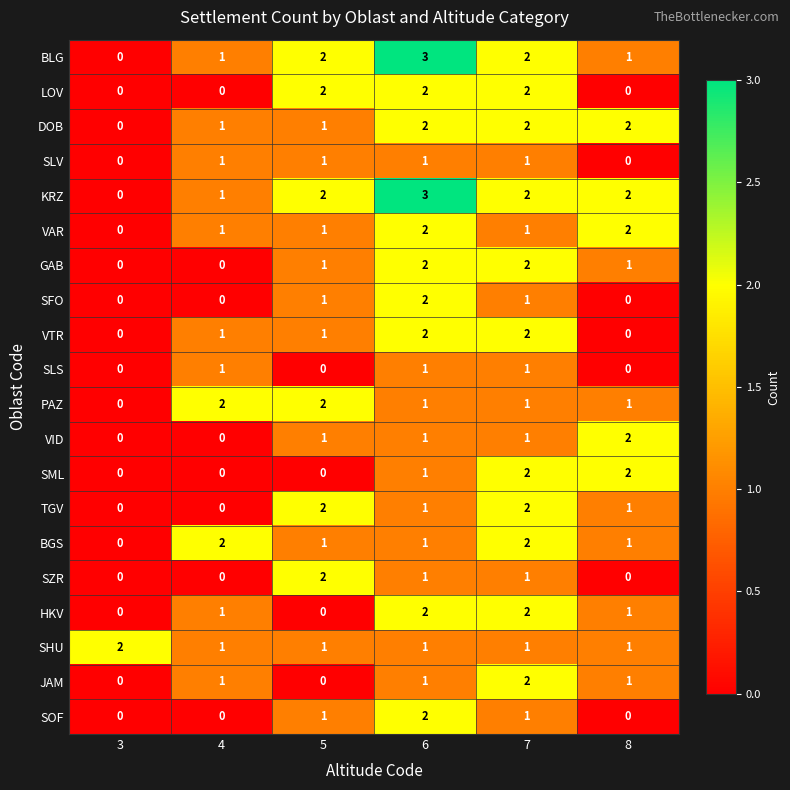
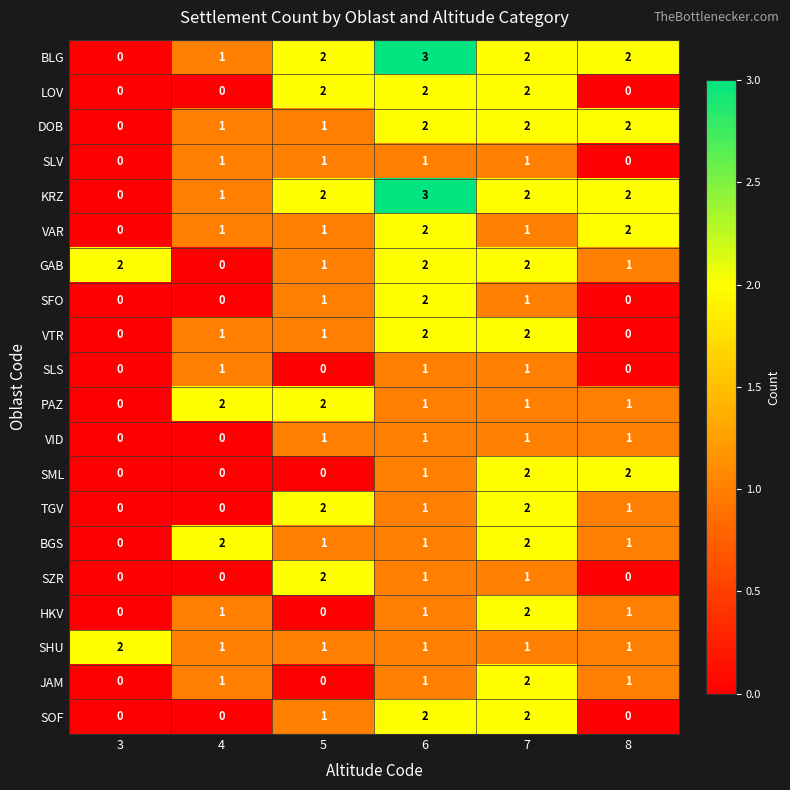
  {
    "BLG": {
      "3": 0,
      "4": 1,
      "5": 2,
      "6": 3,
      "7": 2,
-     "8": 1
+     "8": 2
    },
    "LOV": {
      "3": 0,
      "4": 0,
      "5": 2,
      "6": 2,
      "7": 2,
      "8": 0
    },
    "DOB": {
      "3": 0,
      "4": 1,
      "5": 1,
      "6": 2,
      "7": 2,
      "8": 2
    },
    "SLV": {
      "3": 0,
      "4": 1,
      "5": 1,
      "6": 1,
      "7": 1,
      "8": 0
    },
    "KRZ": {
      "3": 0,
      "4": 1,
      "5": 2,
      "6": 3,
      "7": 2,
      "8": 2
    },
    "VAR": {
      "3": 0,
      "4": 1,
      "5": 1,
      "6": 2,
      "7": 1,
      "8": 2
    },
    "GAB": {
-     "3": 0,
+     "3": 2,
      "4": 0,
      "5": 1,
      "6": 2,
      "7": 2,
      "8": 1
    },
    "SFO": {
      "3": 0,
      "4": 0,
      "5": 1,
      "6": 2,
      "7": 1,
      "8": 0
    },
    "VTR": {
      "3": 0,
      "4": 1,
      "5": 1,
      "6": 2,
      "7": 2,
      "8": 0
    },
    "SLS": {
      "3": 0,
      "4": 1,
      "5": 0,
      "6": 1,
      "7": 1,
      "8": 0
    },
    "PAZ": {
      "3": 0,
      "4": 2,
      "5": 2,
      "6": 1,
      "7": 1,
      "8": 1
    },
    "VID": {
      "3": 0,
      "4": 0,
      "5": 1,
      "6": 1,
      "7": 1,
-     "8": 2
+     "8": 1
    },
    "SML": {
      "3": 0,
      "4": 0,
      "5": 0,
      "6": 1,
      "7": 2,
      "8": 2
    },
    "TGV": {
      "3": 0,
      "4": 0,
      "5": 2,
      "6": 1,
      "7": 2,
      "8": 1
    },
    "BGS": {
      "3": 0,
      "4": 2,
      "5": 1,
      "6": 1,
      "7": 2,
      "8": 1
    },
    "SZR": {
      "3": 0,
      "4": 0,
      "5": 2,
      "6": 1,
      "7": 1,
      "8": 0
    },
    "HKV": {
      "3": 0,
      "4": 1,
      "5": 0,
-     "6": 2,
+     "6": 1,
      "7": 2,
      "8": 1
    },
    "SHU": {
      "3": 2,
      "4": 1,
      "5": 1,
      "6": 1,
      "7": 1,
      "8": 1
    },
    "JAM": {
      "3": 0,
      "4": 1,
      "5": 0,
      "6": 1,
      "7": 2,
      "8": 1
    },
    "SOF": {
      "3": 0,
      "4": 0,
      "5": 1,
      "6": 2,
-     "7": 1,
+     "7": 2,
      "8": 0
    }
  }
